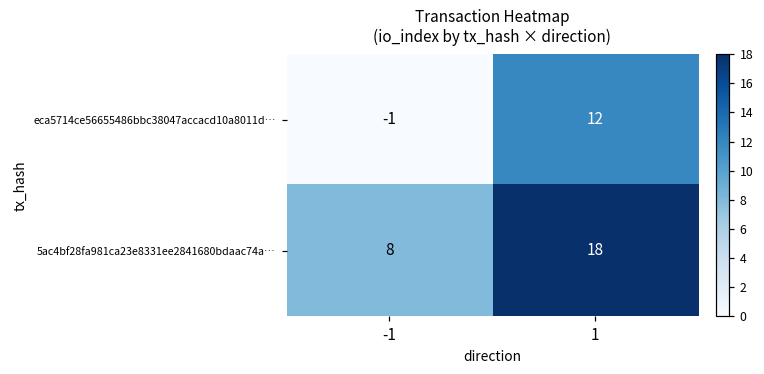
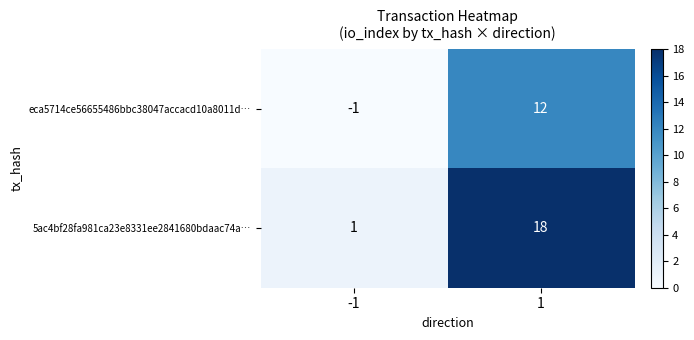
  {
    "eca5714ce56655486bbc38047accacd10a8011d…": {
      "-1": -1,
      "1": 12
    },
    "5ac4bf28fa981ca23e8331ee2841680bdaac74a…": {
-     "-1": 8,
+     "-1": 1,
      "1": 18
    }
  }
